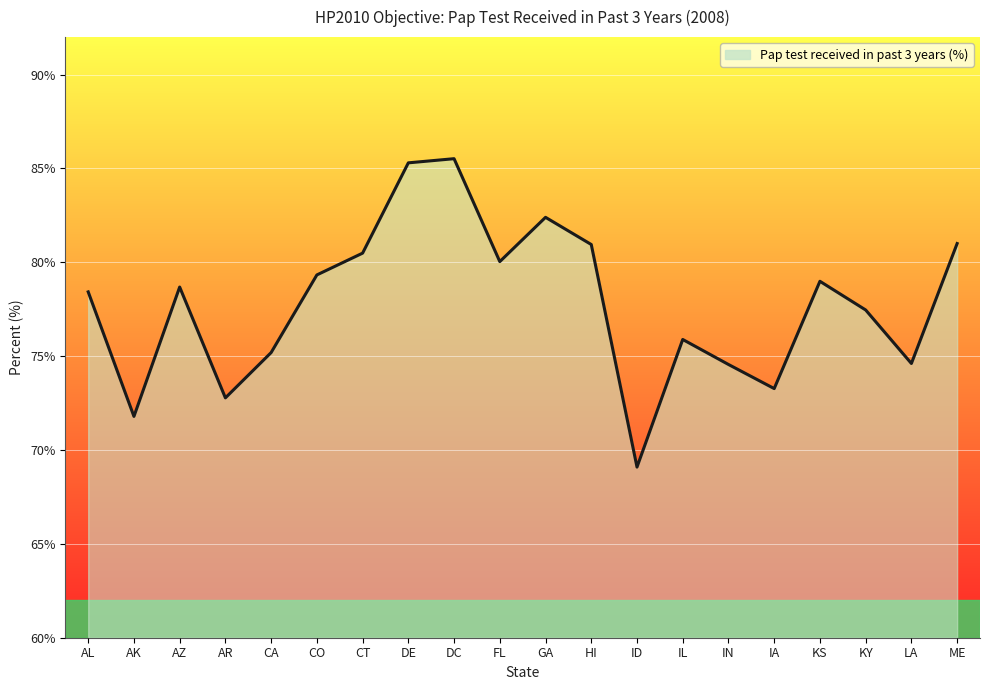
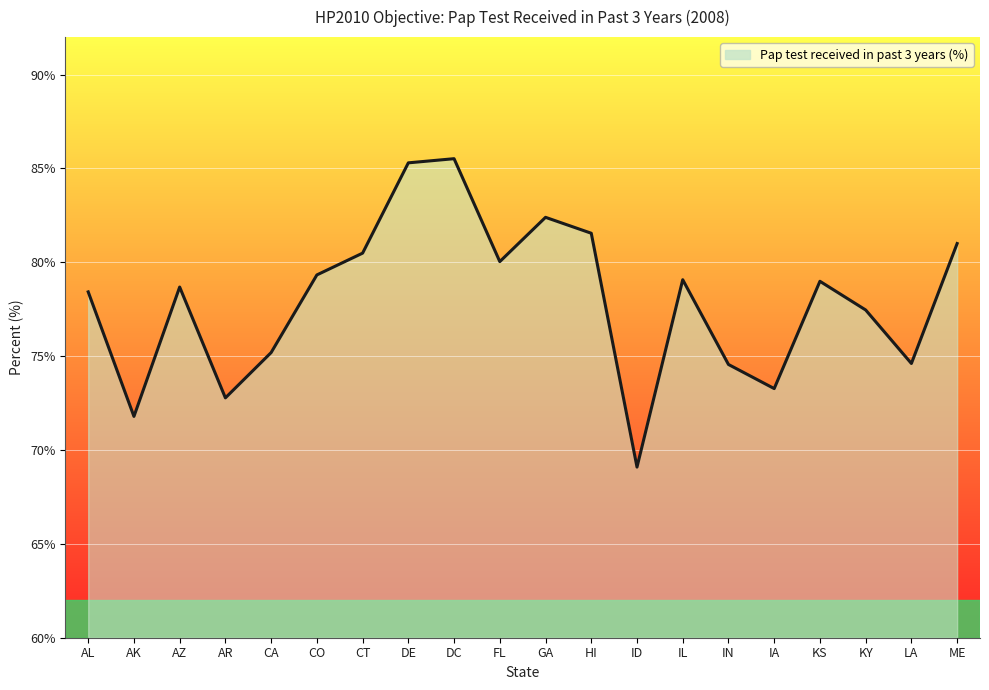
  {
    "AL": "78.4%",
    "AK": "71.8%",
    "AZ": "78.7%",
    "AR": "72.8%",
    "CA": "75.2%",
    "CO": "79.3%",
    "CT": "80.5%",
    "DE": "85.3%",
    "DC": "85.5%",
    "FL": "80.0%",
    "GA": "82.4%",
-   "HI": "81.0%",
+   "HI": "81.6%",
    "ID": "69.1%",
-   "IL": "75.9%",
+   "IL": "79.1%",
    "IN": "74.6%",
    "IA": "73.3%",
    "KS": "79.0%",
    "KY": "77.5%",
    "LA": "74.6%",
    "ME": "81.0%"
  }
